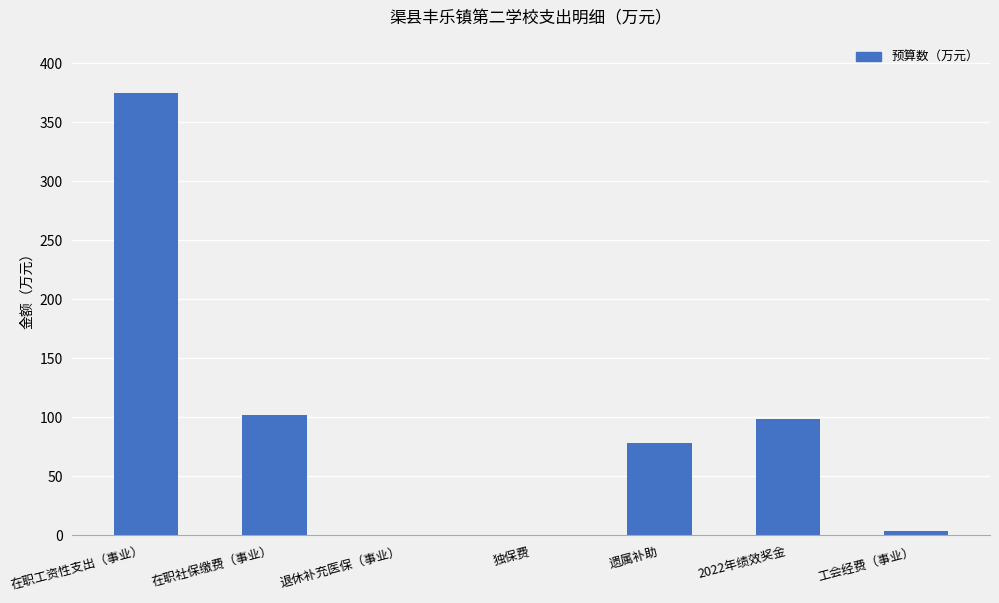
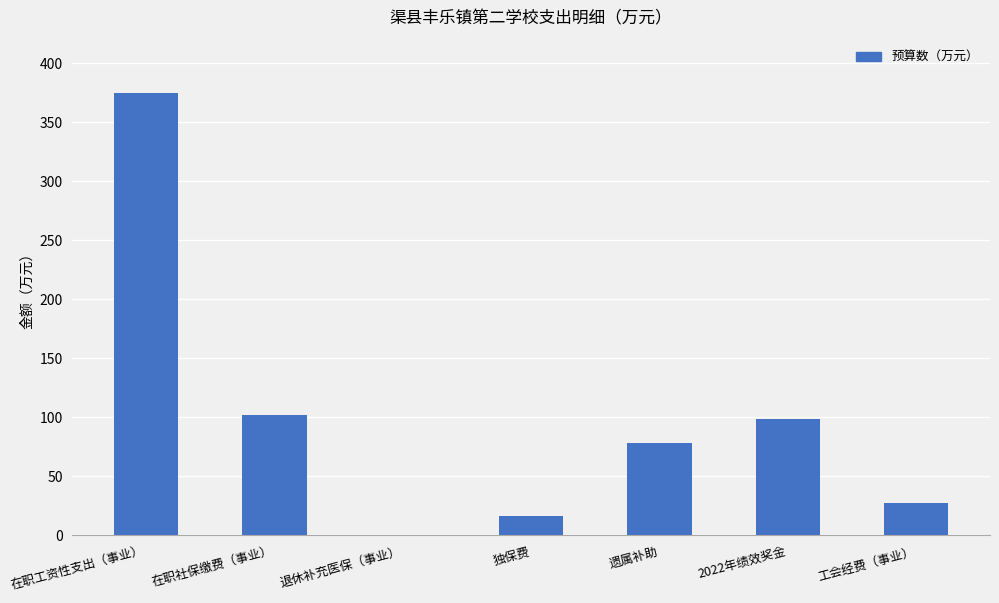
  {
    "在职工资性支出（事业）": 375,
    "在职社保缴费（事业）": 102,
-   "独保费": 0,
+   "独保费": 16,
    "遗属补助": 78,
    "2022年绩效奖金": 99,
-   "工会经费（事业）": 4
+   "工会经费（事业）": 27
  }
